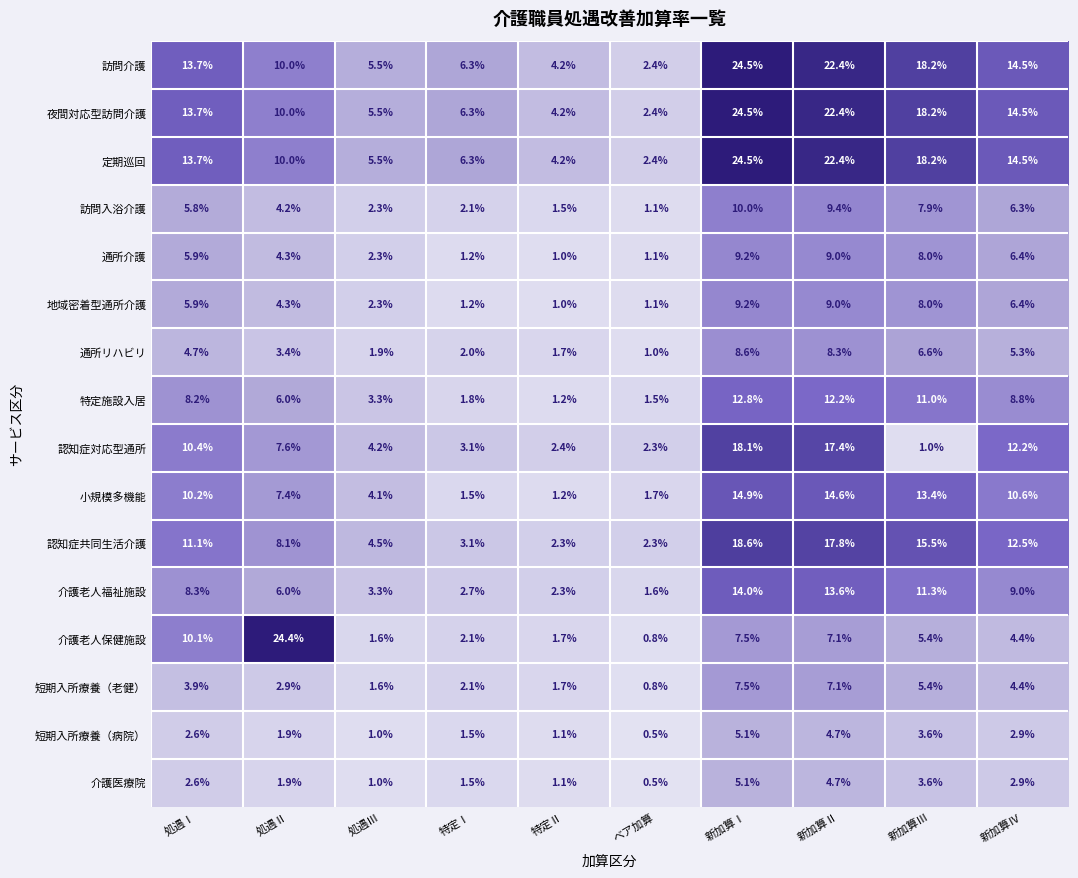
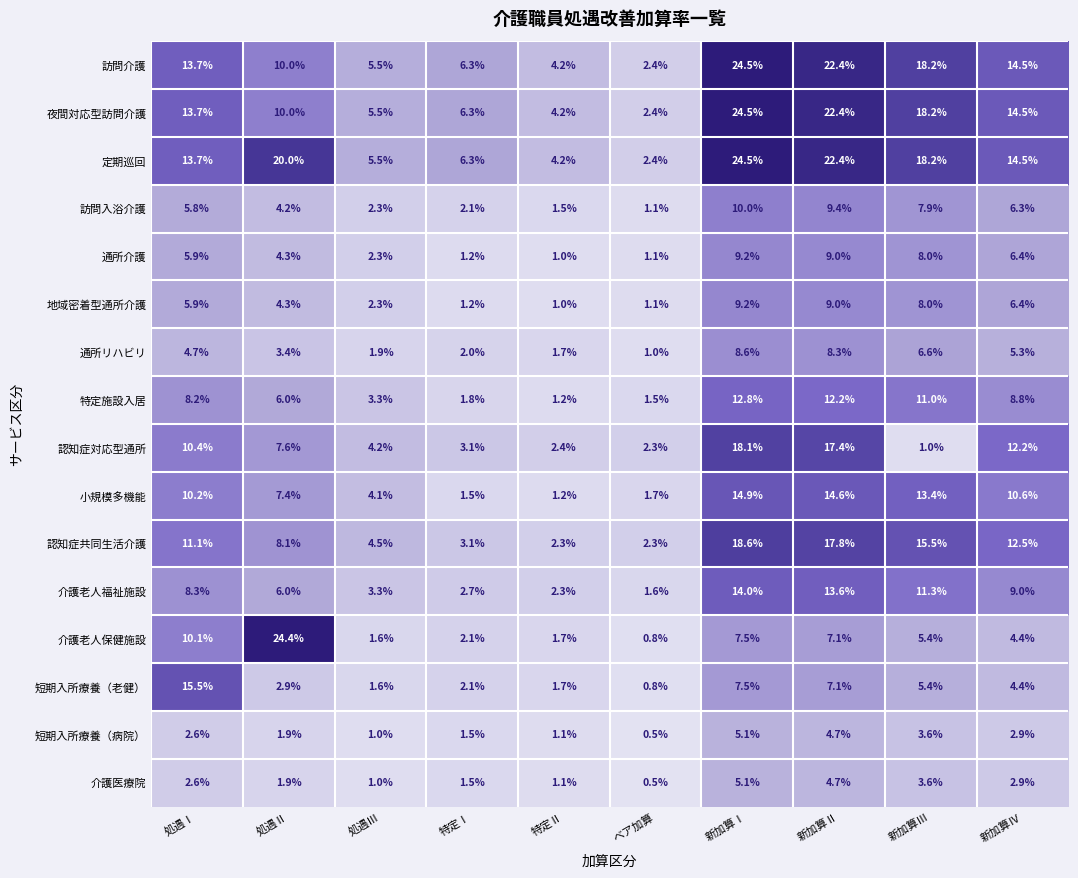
  {
    "訪問介護": {
      "処遇Ⅰ": "13.7%",
      "処遇Ⅱ": "10.0%",
      "処遇Ⅲ": "5.5%",
      "特定Ⅰ": "6.3%",
      "特定Ⅱ": "4.2%",
      "ベア加算": "2.4%",
      "新加算Ⅰ": "24.5%",
      "新加算Ⅱ": "22.4%",
      "新加算Ⅲ": "18.2%",
      "新加算Ⅳ": "14.5%"
    },
    "夜間対応型訪問介護": {
      "処遇Ⅰ": "13.7%",
      "処遇Ⅱ": "10.0%",
      "処遇Ⅲ": "5.5%",
      "特定Ⅰ": "6.3%",
      "特定Ⅱ": "4.2%",
      "ベア加算": "2.4%",
      "新加算Ⅰ": "24.5%",
      "新加算Ⅱ": "22.4%",
      "新加算Ⅲ": "18.2%",
      "新加算Ⅳ": "14.5%"
    },
    "定期巡回": {
      "処遇Ⅰ": "13.7%",
-     "処遇Ⅱ": "10.0%",
+     "処遇Ⅱ": "20.0%",
      "処遇Ⅲ": "5.5%",
      "特定Ⅰ": "6.3%",
      "特定Ⅱ": "4.2%",
      "ベア加算": "2.4%",
      "新加算Ⅰ": "24.5%",
      "新加算Ⅱ": "22.4%",
      "新加算Ⅲ": "18.2%",
      "新加算Ⅳ": "14.5%"
    },
    "訪問入浴介護": {
      "処遇Ⅰ": "5.8%",
      "処遇Ⅱ": "4.2%",
      "処遇Ⅲ": "2.3%",
      "特定Ⅰ": "2.1%",
      "特定Ⅱ": "1.5%",
      "ベア加算": "1.1%",
      "新加算Ⅰ": "10.0%",
      "新加算Ⅱ": "9.4%",
      "新加算Ⅲ": "7.9%",
      "新加算Ⅳ": "6.3%"
    },
    "通所介護": {
      "処遇Ⅰ": "5.9%",
      "処遇Ⅱ": "4.3%",
      "処遇Ⅲ": "2.3%",
      "特定Ⅰ": "1.2%",
      "特定Ⅱ": "1.0%",
      "ベア加算": "1.1%",
      "新加算Ⅰ": "9.2%",
      "新加算Ⅱ": "9.0%",
      "新加算Ⅲ": "8.0%",
      "新加算Ⅳ": "6.4%"
    },
    "地域密着型通所介護": {
      "処遇Ⅰ": "5.9%",
      "処遇Ⅱ": "4.3%",
      "処遇Ⅲ": "2.3%",
      "特定Ⅰ": "1.2%",
      "特定Ⅱ": "1.0%",
      "ベア加算": "1.1%",
      "新加算Ⅰ": "9.2%",
      "新加算Ⅱ": "9.0%",
      "新加算Ⅲ": "8.0%",
      "新加算Ⅳ": "6.4%"
    },
    "通所リハビリ": {
      "処遇Ⅰ": "4.7%",
      "処遇Ⅱ": "3.4%",
      "処遇Ⅲ": "1.9%",
      "特定Ⅰ": "2.0%",
      "特定Ⅱ": "1.7%",
      "ベア加算": "1.0%",
      "新加算Ⅰ": "8.6%",
      "新加算Ⅱ": "8.3%",
      "新加算Ⅲ": "6.6%",
      "新加算Ⅳ": "5.3%"
    },
    "特定施設入居": {
      "処遇Ⅰ": "8.2%",
      "処遇Ⅱ": "6.0%",
      "処遇Ⅲ": "3.3%",
      "特定Ⅰ": "1.8%",
      "特定Ⅱ": "1.2%",
      "ベア加算": "1.5%",
      "新加算Ⅰ": "12.8%",
      "新加算Ⅱ": "12.2%",
      "新加算Ⅲ": "11.0%",
      "新加算Ⅳ": "8.8%"
    },
    "認知症対応型通所": {
      "処遇Ⅰ": "10.4%",
      "処遇Ⅱ": "7.6%",
      "処遇Ⅲ": "4.2%",
      "特定Ⅰ": "3.1%",
      "特定Ⅱ": "2.4%",
      "ベア加算": "2.3%",
      "新加算Ⅰ": "18.1%",
      "新加算Ⅱ": "17.4%",
      "新加算Ⅲ": "1.0%",
      "新加算Ⅳ": "12.2%"
    },
    "小規模多機能": {
      "処遇Ⅰ": "10.2%",
      "処遇Ⅱ": "7.4%",
      "処遇Ⅲ": "4.1%",
      "特定Ⅰ": "1.5%",
      "特定Ⅱ": "1.2%",
      "ベア加算": "1.7%",
      "新加算Ⅰ": "14.9%",
      "新加算Ⅱ": "14.6%",
      "新加算Ⅲ": "13.4%",
      "新加算Ⅳ": "10.6%"
    },
    "認知症共同生活介護": {
      "処遇Ⅰ": "11.1%",
      "処遇Ⅱ": "8.1%",
      "処遇Ⅲ": "4.5%",
      "特定Ⅰ": "3.1%",
      "特定Ⅱ": "2.3%",
      "ベア加算": "2.3%",
      "新加算Ⅰ": "18.6%",
      "新加算Ⅱ": "17.8%",
      "新加算Ⅲ": "15.5%",
      "新加算Ⅳ": "12.5%"
    },
    "介護老人福祉施設": {
      "処遇Ⅰ": "8.3%",
      "処遇Ⅱ": "6.0%",
      "処遇Ⅲ": "3.3%",
      "特定Ⅰ": "2.7%",
      "特定Ⅱ": "2.3%",
      "ベア加算": "1.6%",
      "新加算Ⅰ": "14.0%",
      "新加算Ⅱ": "13.6%",
      "新加算Ⅲ": "11.3%",
      "新加算Ⅳ": "9.0%"
    },
    "介護老人保健施設": {
      "処遇Ⅰ": "10.1%",
      "処遇Ⅱ": "24.4%",
      "処遇Ⅲ": "1.6%",
      "特定Ⅰ": "2.1%",
      "特定Ⅱ": "1.7%",
      "ベア加算": "0.8%",
      "新加算Ⅰ": "7.5%",
      "新加算Ⅱ": "7.1%",
      "新加算Ⅲ": "5.4%",
      "新加算Ⅳ": "4.4%"
    },
    "短期入所療養（老健）": {
-     "処遇Ⅰ": "3.9%",
+     "処遇Ⅰ": "15.5%",
      "処遇Ⅱ": "2.9%",
      "処遇Ⅲ": "1.6%",
      "特定Ⅰ": "2.1%",
      "特定Ⅱ": "1.7%",
      "ベア加算": "0.8%",
      "新加算Ⅰ": "7.5%",
      "新加算Ⅱ": "7.1%",
      "新加算Ⅲ": "5.4%",
      "新加算Ⅳ": "4.4%"
    },
    "短期入所療養（病院）": {
      "処遇Ⅰ": "2.6%",
      "処遇Ⅱ": "1.9%",
      "処遇Ⅲ": "1.0%",
      "特定Ⅰ": "1.5%",
      "特定Ⅱ": "1.1%",
      "ベア加算": "0.5%",
      "新加算Ⅰ": "5.1%",
      "新加算Ⅱ": "4.7%",
      "新加算Ⅲ": "3.6%",
      "新加算Ⅳ": "2.9%"
    },
    "介護医療院": {
      "処遇Ⅰ": "2.6%",
      "処遇Ⅱ": "1.9%",
      "処遇Ⅲ": "1.0%",
      "特定Ⅰ": "1.5%",
      "特定Ⅱ": "1.1%",
      "ベア加算": "0.5%",
      "新加算Ⅰ": "5.1%",
      "新加算Ⅱ": "4.7%",
      "新加算Ⅲ": "3.6%",
      "新加算Ⅳ": "2.9%"
    }
  }
